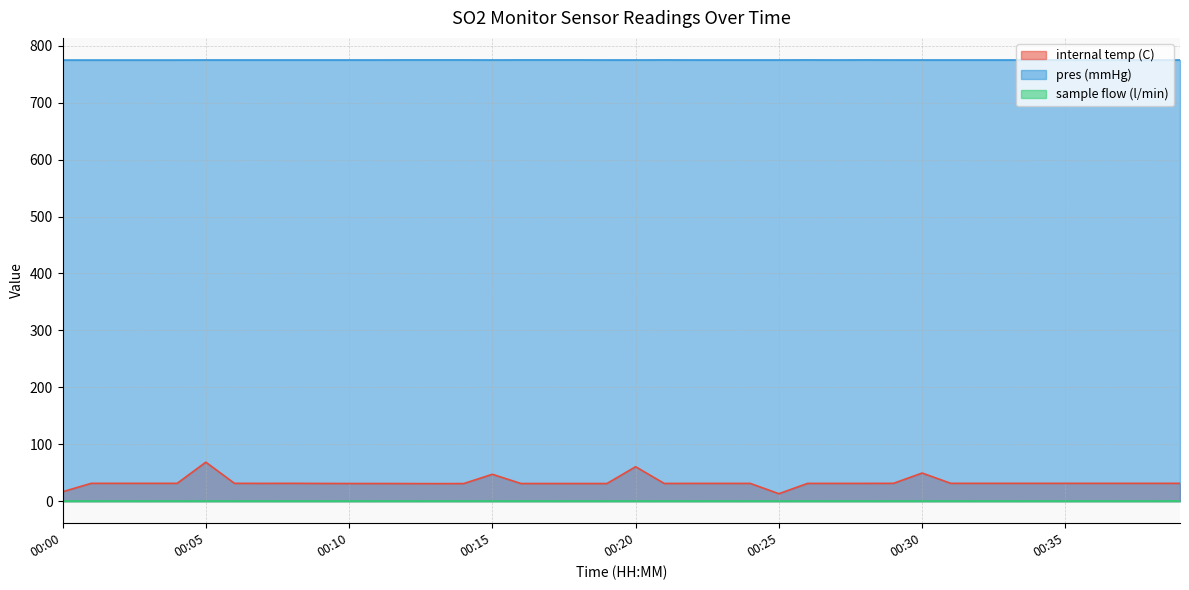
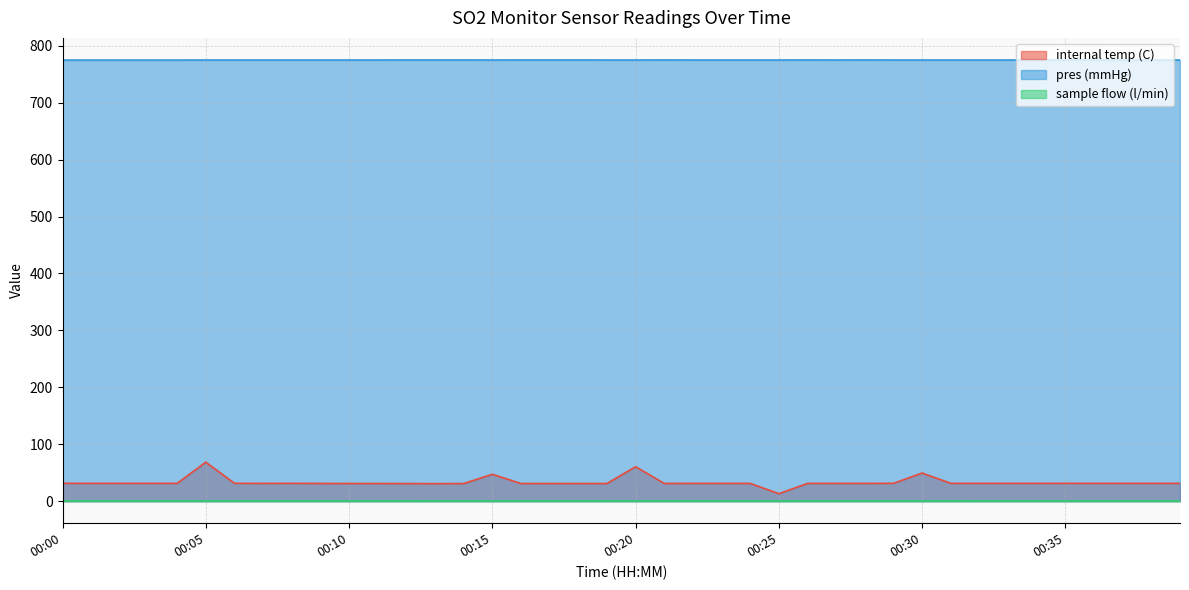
  {
    "internal temp (C)": {
-     "00:00": 20,
+     "00:00": 30,
      "00:05": 70,
      "00:10": 30,
      "00:15": 50,
      "00:20": 60,
      "00:25": 10,
      "00:30": 50,
      "00:35": 30
    },
    "pres (mmHg)": {
      "00:00": 770,
      "00:05": 780,
      "00:10": 780,
      "00:15": 780,
      "00:20": 780,
      "00:25": 780,
      "00:30": 780
    },
    "sample flow (l/min)": {
      "00:00": 0,
      "00:05": 0,
      "00:10": 0,
      "00:15": 0,
      "00:20": 0,
      "00:25": 0,
      "00:30": 0,
      "00:35": 0
    }
  }
